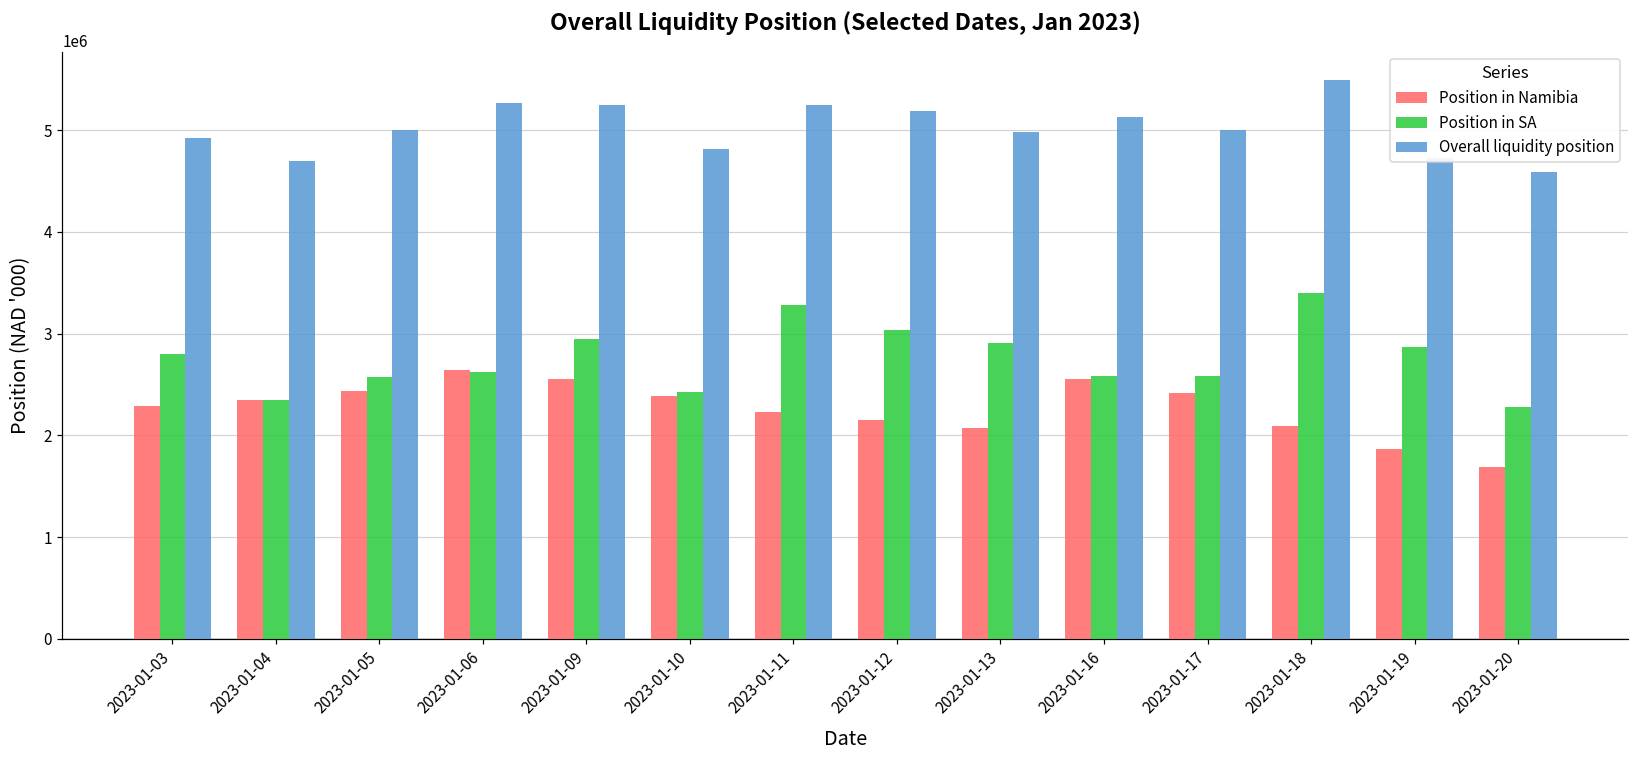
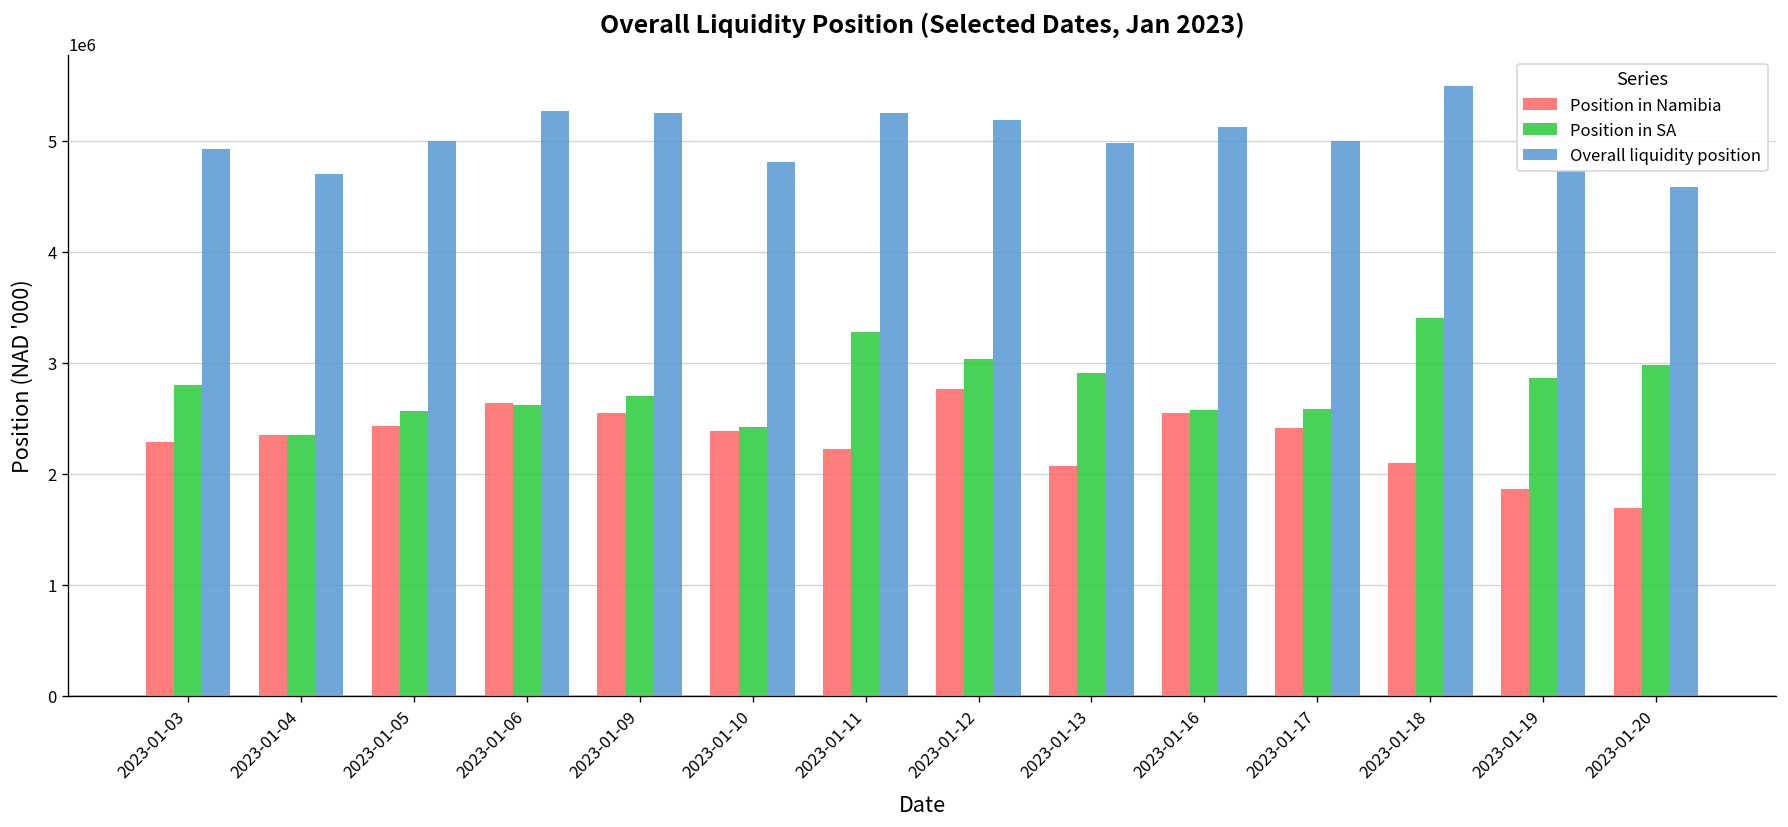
  {
    "Position in Namibia": {
      "2023-01-03": 2300000,
      "2023-01-04": 2400000,
      "2023-01-05": 2400000,
      "2023-01-06": 2600000,
      "2023-01-09": 2600000,
      "2023-01-10": 2400000,
      "2023-01-11": 2200000,
-     "2023-01-12": 2200000,
+     "2023-01-12": 2800000,
      "2023-01-13": 2100000,
      "2023-01-16": 2600000,
      "2023-01-17": 2400000,
      "2023-01-18": 2100000,
      "2023-01-19": 1900000,
      "2023-01-20": 1700000
    },
    "Position in SA": {
      "2023-01-03": 2800000,
      "2023-01-04": 2300000,
      "2023-01-05": 2600000,
      "2023-01-06": 2600000,
-     "2023-01-09": 2900000,
+     "2023-01-09": 2700000,
      "2023-01-10": 2400000,
      "2023-01-11": 3300000,
      "2023-01-12": 3000000,
      "2023-01-13": 2900000,
      "2023-01-16": 2600000,
      "2023-01-17": 2600000,
      "2023-01-18": 3400000,
      "2023-01-19": 2900000,
-     "2023-01-20": 2300000
+     "2023-01-20": 3000000
    },
    "Overall liquidity position": {
      "2023-01-03": 4900000,
      "2023-01-04": 4700000,
      "2023-01-05": 5000000,
      "2023-01-06": 5300000,
      "2023-01-09": 5200000,
      "2023-01-10": 4800000,
      "2023-01-11": 5200000,
      "2023-01-12": 5200000,
      "2023-01-13": 5000000,
      "2023-01-16": 5100000,
      "2023-01-17": 5000000,
      "2023-01-18": 5500000,
      "2023-01-20": 4600000
    }
  }
